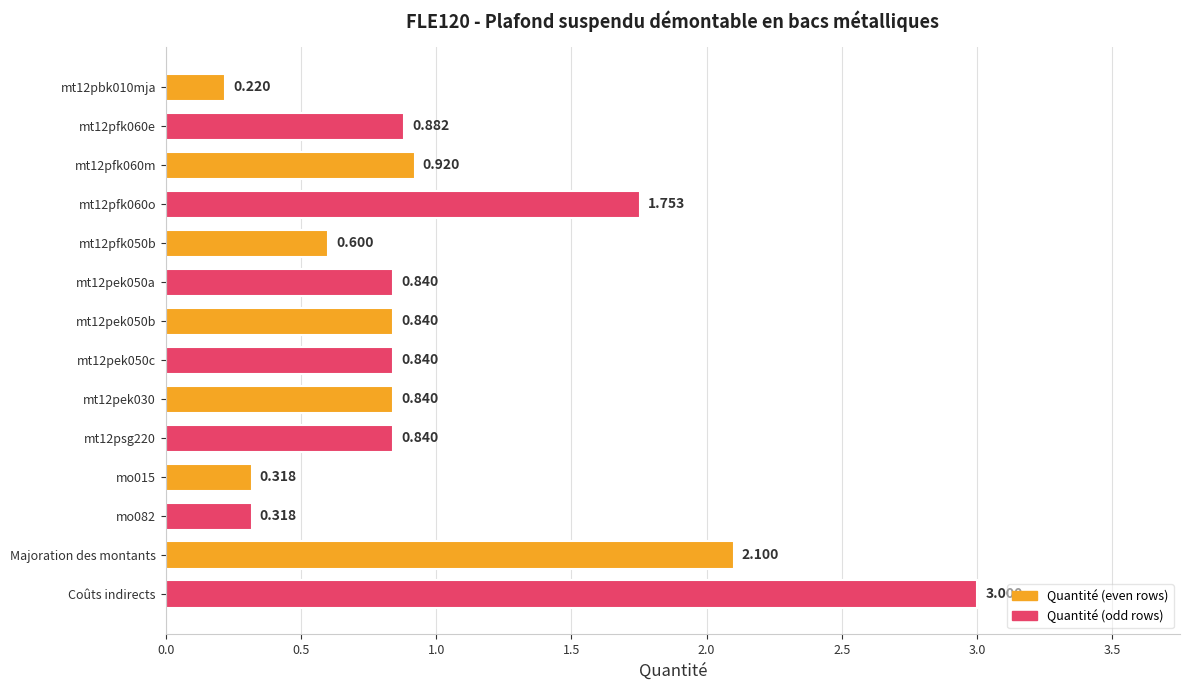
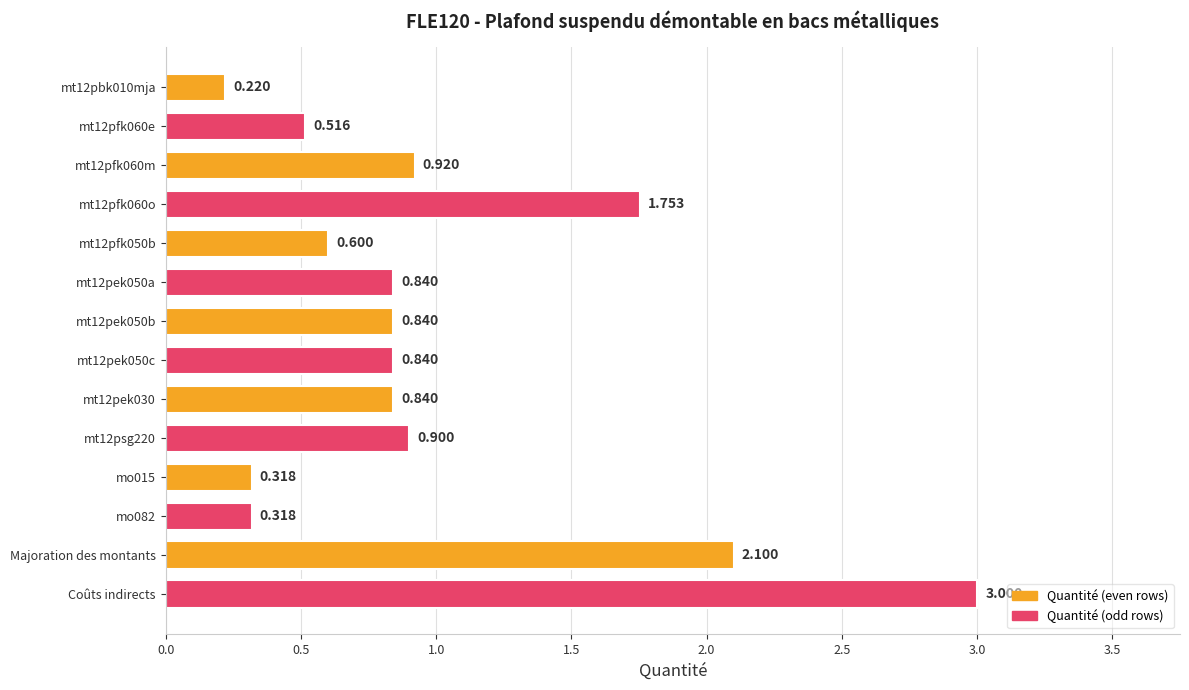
  {
    "mt12pbk010mja": 0.220,
-   "mt12pfk060e": 0.882,
+   "mt12pfk060e": 0.516,
    "mt12pfk060m": 0.920,
    "mt12pfk060o": 1.753,
    "mt12pfk050b": 0.600,
    "mt12pek050a": 0.840,
    "mt12pek050b": 0.840,
    "mt12pek050c": 0.840,
    "mt12pek030": 0.840,
-   "mt12psg220": 0.840,
+   "mt12psg220": 0.900,
    "mo015": 0.318,
    "mo082": 0.318,
    "Majoration des montants": 2.100
  }
